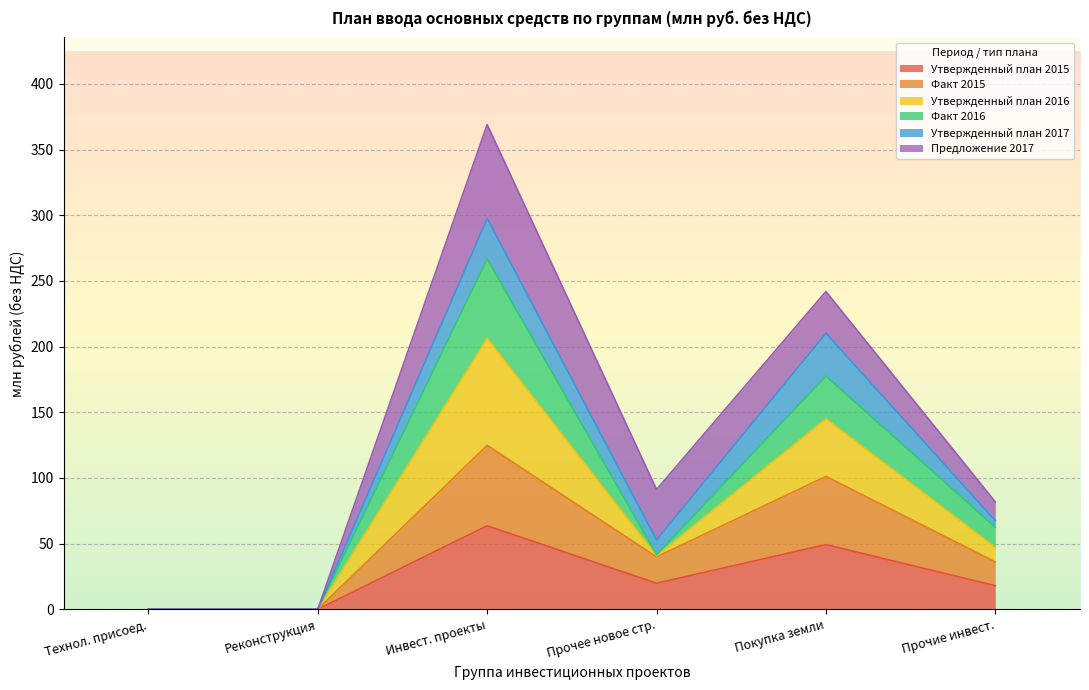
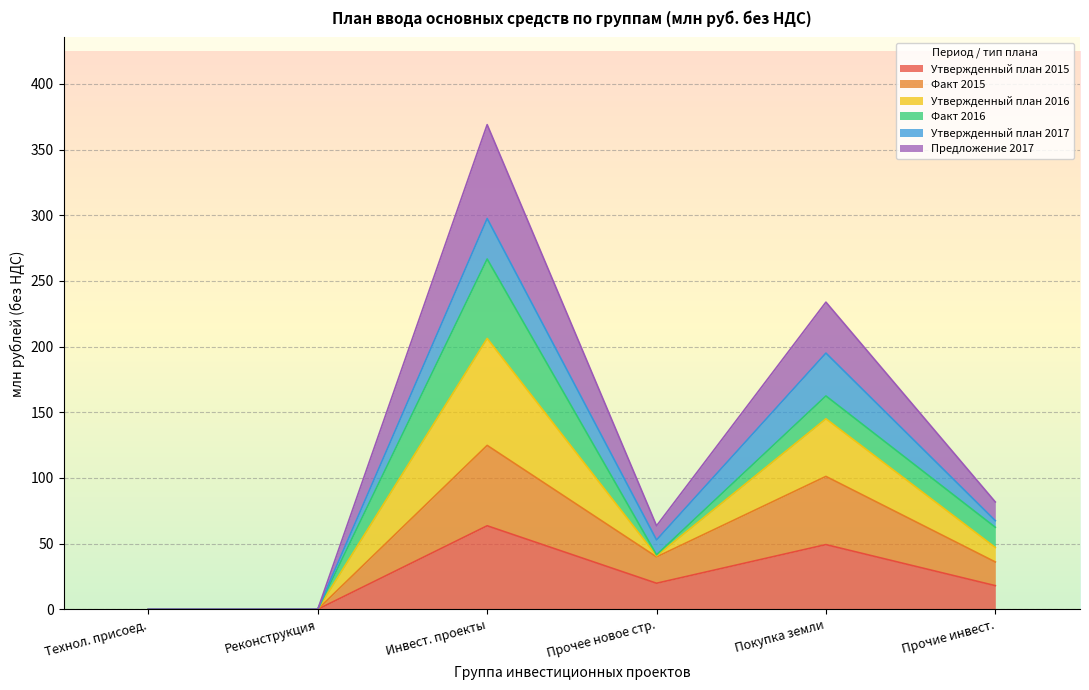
  {
    "Утвержденный план 2016": {
      "Инвест. проекты": 81,
      "Покупка земли": 44,
      "Прочие инвест.": 11
    },
    "Факт 2016": {
      "Инвест. проекты": 60,
-     "Покупка земли": 33,
+     "Покупка земли": 17,
      "Прочие инвест.": 15
    },
    "Утвержденный план 2017": {
      "Инвест. проекты": 31,
      "Прочее новое стр.": 11,
      "Покупка земли": 33,
      "Прочие инвест.": 5
    },
    "Предложение 2017": {
      "Инвест. проекты": 71,
-     "Прочее новое стр.": 38,
-     "Покупка земли": 32,
+     "Прочее новое стр.": 11,
+     "Покупка земли": 39,
      "Прочие инвест.": 14
    }
  }
